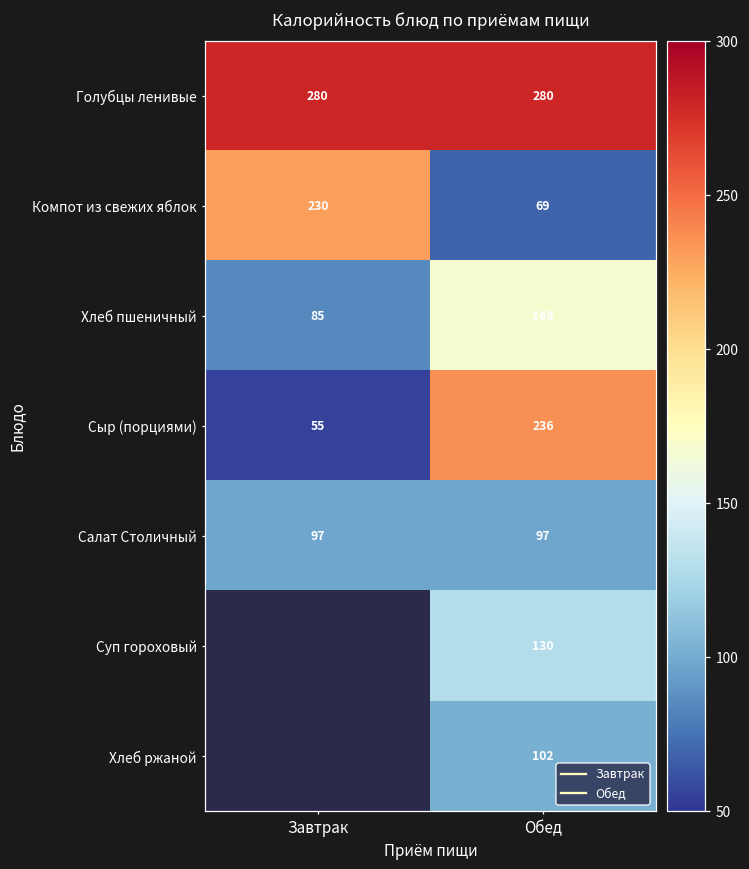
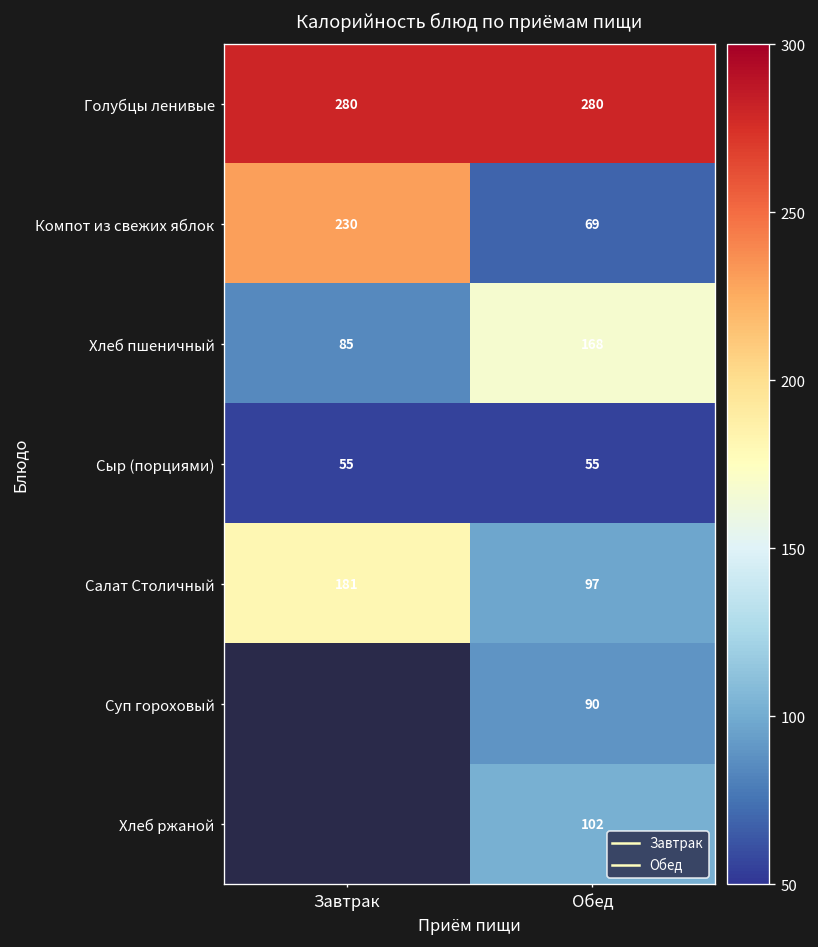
  {
    "Голубцы ленивые": {
      "Завтрак": 280,
      "Обед": 280
    },
    "Компот из свежих яблок": {
      "Завтрак": 230,
      "Обед": 69
    },
    "Хлеб пшеничный": {
      "Завтрак": 85,
      "Обед": 168
    },
    "Сыр (порциями)": {
      "Завтрак": 55,
-     "Обед": 236
+     "Обед": 55
    },
    "Салат Столичный": {
-     "Завтрак": 97,
+     "Завтрак": 181,
      "Обед": 97
    },
    "Суп гороховый": {
-     "Обед": 130
+     "Обед": 90
    },
    "Хлеб ржаной": {
      "Обед": 102
    }
  }
